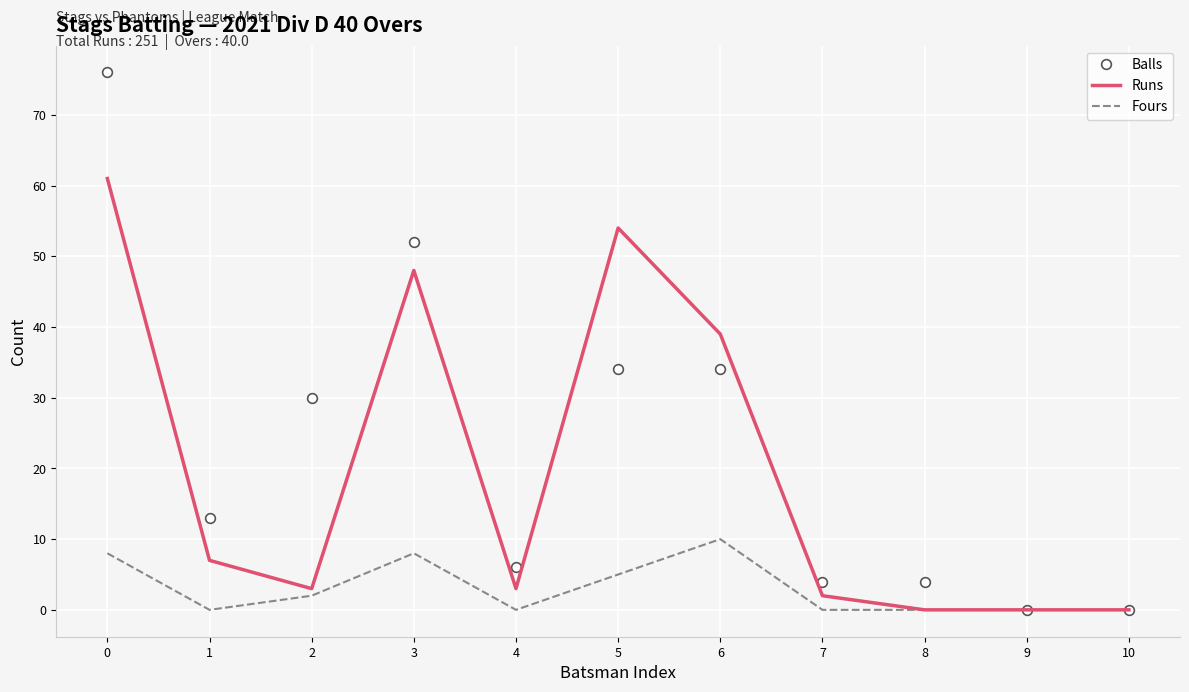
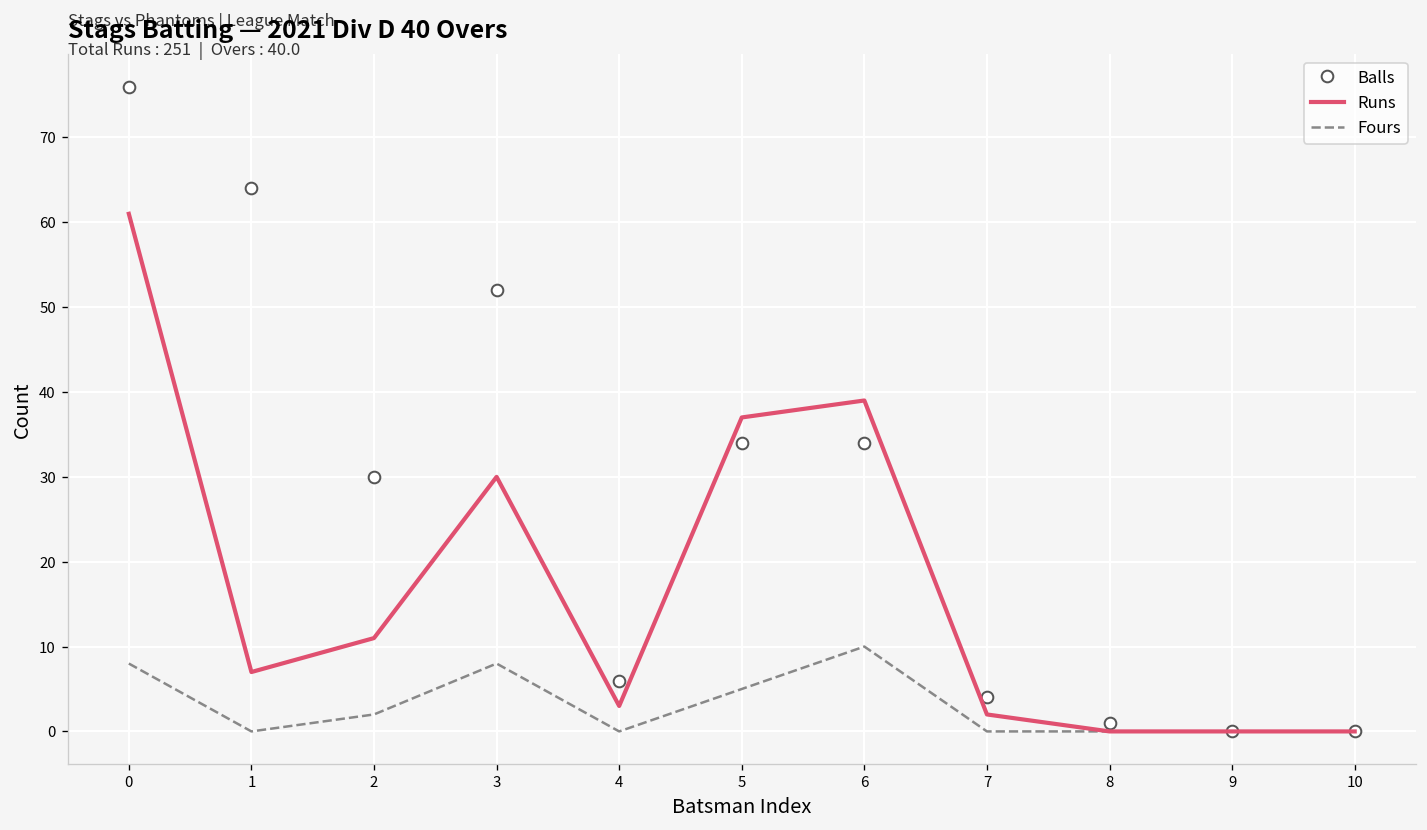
  {
    "Balls": {
-     "1": 13,
+     "1": 64,
      "2": 30,
      "3": 52,
      "4": 6,
      "5": 34,
      "6": 34,
      "7": 4,
-     "8": 4
+     "8": 1
    },
    "Runs": {
      "0": 61,
      "1": 7,
-     "2": 3,
-     "3": 48,
+     "2": 11,
+     "3": 30,
      "4": 3,
-     "5": 54,
+     "5": 37,
      "6": 39,
      "7": 2
    },
    "Fours": {
      "0": 8,
      "1": 0,
      "2": 2,
      "3": 8,
      "4": 0,
      "5": 5,
      "6": 10,
      "7": 0
    }
  }
